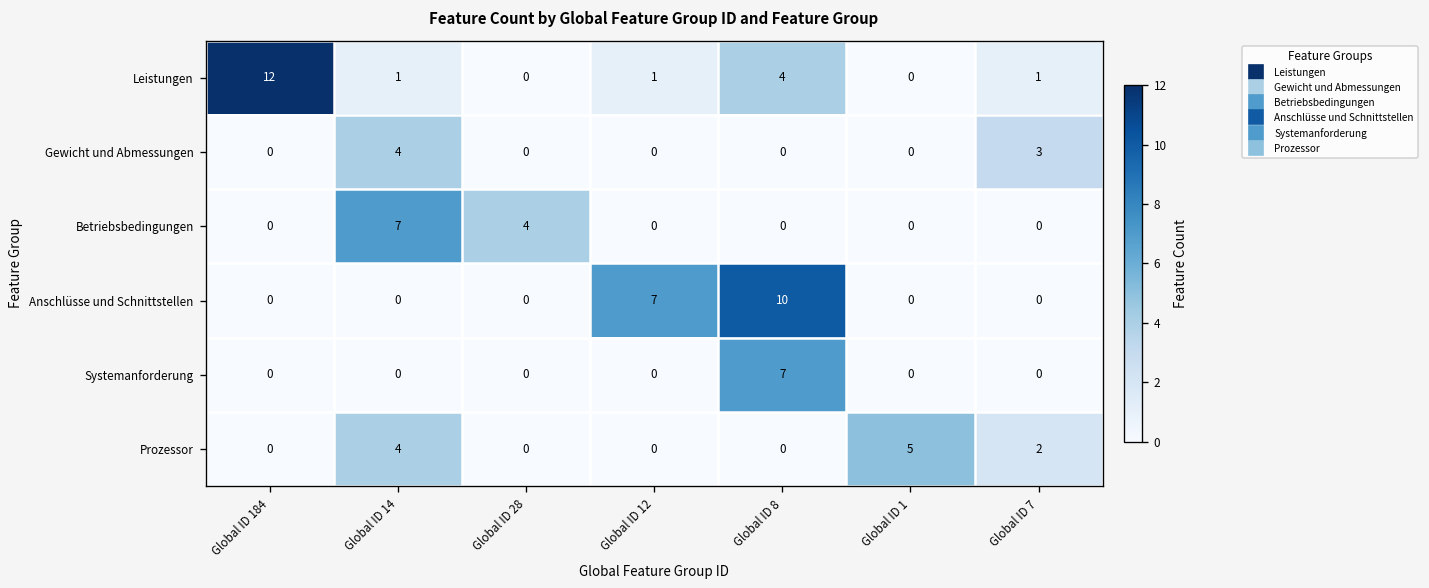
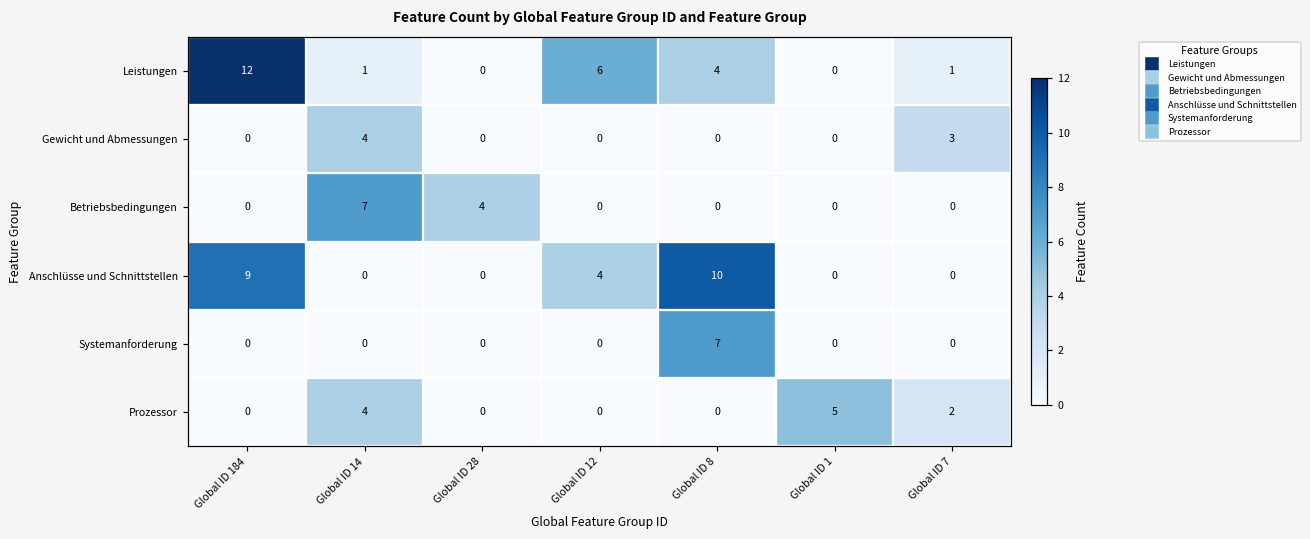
  {
    "Leistungen": {
      "Global ID 184": 12,
      "Global ID 14": 1,
      "Global ID 28": 0,
-     "Global ID 12": 1,
+     "Global ID 12": 6,
      "Global ID 8": 4,
      "Global ID 1": 0,
      "Global ID 7": 1
    },
    "Gewicht und Abmessungen": {
      "Global ID 184": 0,
      "Global ID 14": 4,
      "Global ID 28": 0,
      "Global ID 12": 0,
      "Global ID 8": 0,
      "Global ID 1": 0,
      "Global ID 7": 3
    },
    "Betriebsbedingungen": {
      "Global ID 184": 0,
      "Global ID 14": 7,
      "Global ID 28": 4,
      "Global ID 12": 0,
      "Global ID 8": 0,
      "Global ID 1": 0,
      "Global ID 7": 0
    },
    "Anschlüsse und Schnittstellen": {
-     "Global ID 184": 0,
+     "Global ID 184": 9,
      "Global ID 14": 0,
      "Global ID 28": 0,
-     "Global ID 12": 7,
+     "Global ID 12": 4,
      "Global ID 8": 10,
      "Global ID 1": 0,
      "Global ID 7": 0
    },
    "Systemanforderung": {
      "Global ID 184": 0,
      "Global ID 14": 0,
      "Global ID 28": 0,
      "Global ID 12": 0,
      "Global ID 8": 7,
      "Global ID 1": 0,
      "Global ID 7": 0
    },
    "Prozessor": {
      "Global ID 184": 0,
      "Global ID 14": 4,
      "Global ID 28": 0,
      "Global ID 12": 0,
      "Global ID 8": 0,
      "Global ID 1": 5,
      "Global ID 7": 2
    }
  }
